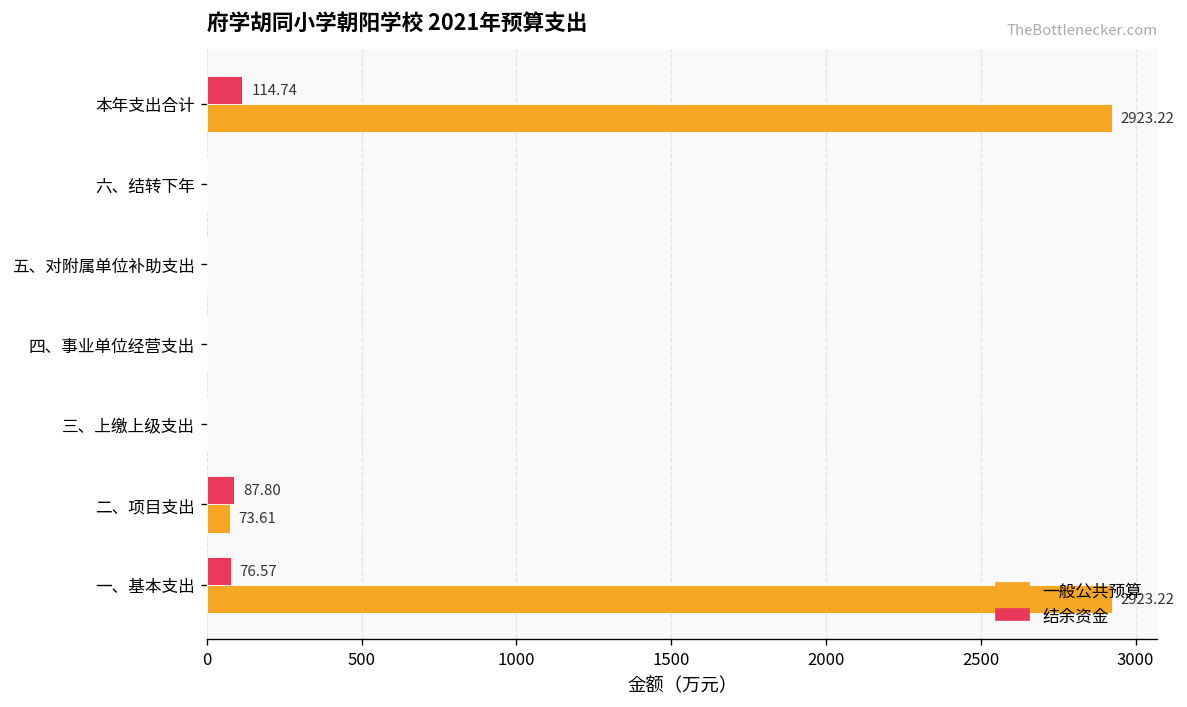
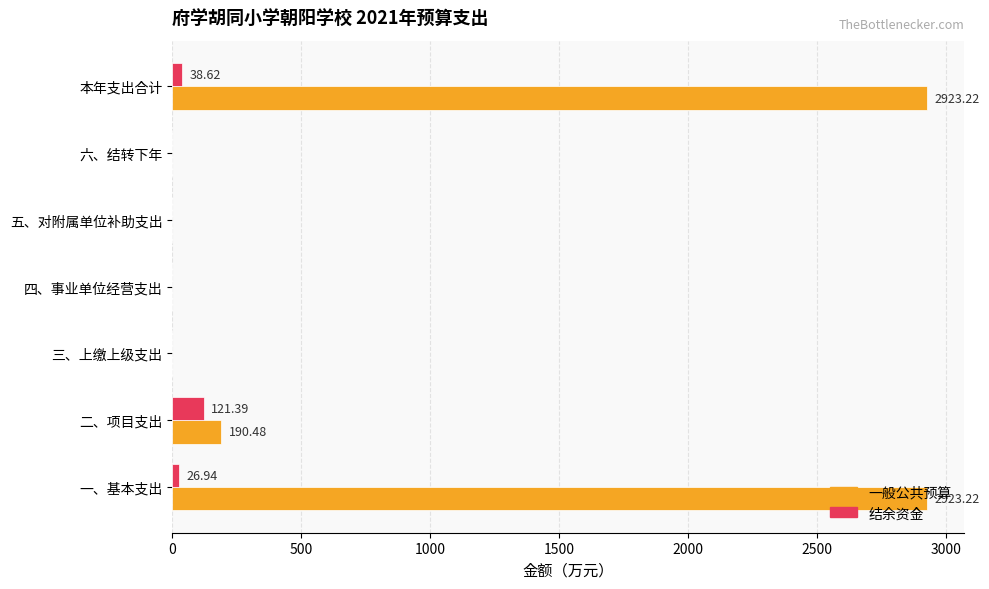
  {
    "一般公共预算": {
      "本年支出合计": 2923.22,
-     "二、项目支出": 73.61,
+     "二、项目支出": 190.48,
      "一、基本支出": 2923.22
    },
    "结余资金": {
-     "本年支出合计": 114.74,
-     "二、项目支出": 87.80,
-     "一、基本支出": 76.57
+     "本年支出合计": 38.62,
+     "二、项目支出": 121.39,
+     "一、基本支出": 26.94
    }
  }
